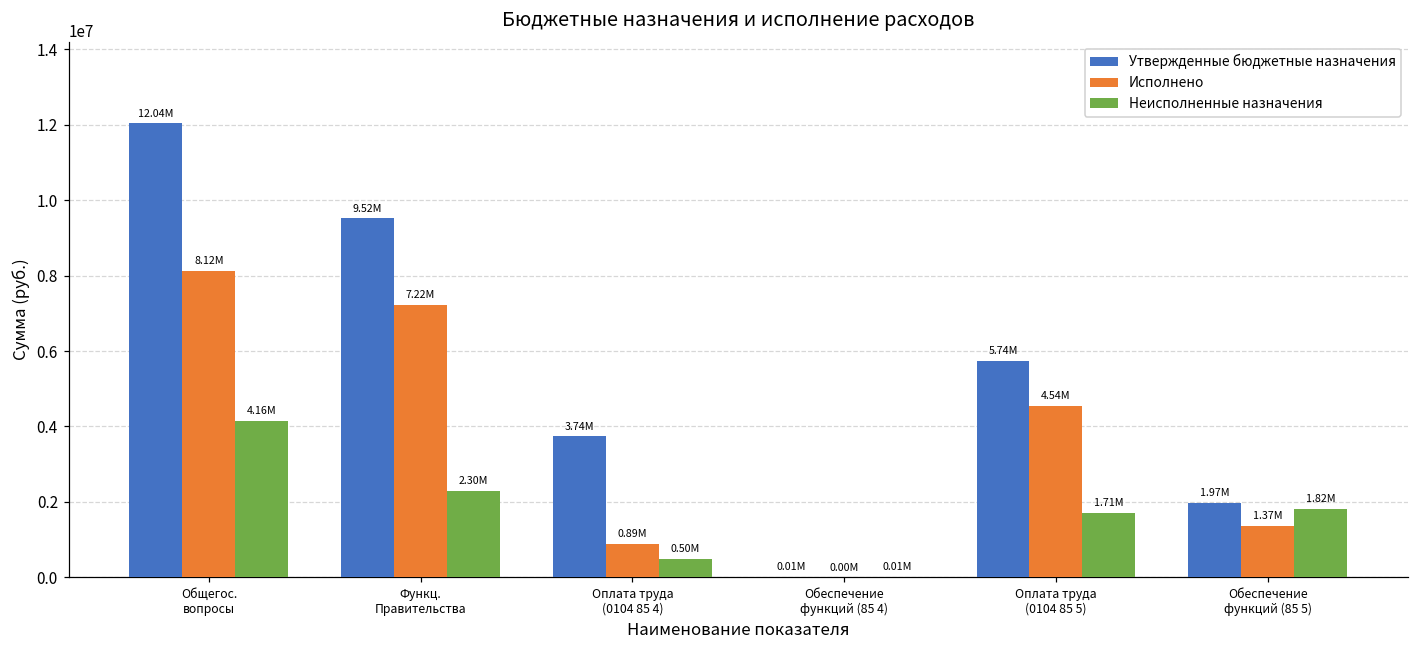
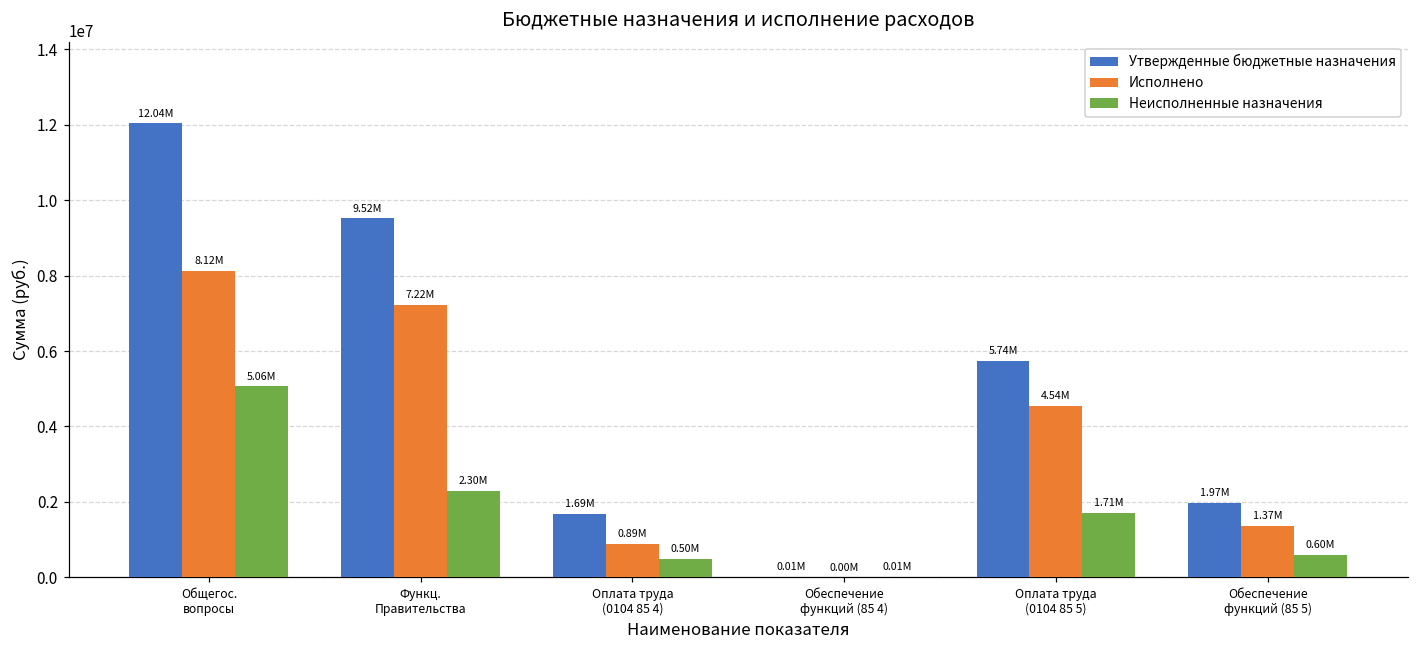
  {
    "Утвержденные бюджетные назначения": {
      "Общегос. вопросы": "12.04M",
      "Функц. Правительства": "9.52M",
-     "Оплата труда (0104 85 4)": "3.74M",
+     "Оплата труда (0104 85 4)": "1.69M",
      "Обеспечение функций (85 4)": "0.01M",
      "Оплата труда (0104 85 5)": "5.74M",
      "Обеспечение функций (85 5)": "1.97M"
    },
    "Исполнено": {
      "Общегос. вопросы": "8.12M",
      "Функц. Правительства": "7.22M",
      "Оплата труда (0104 85 4)": "0.89M",
      "Оплата труда (0104 85 5)": "4.54M",
      "Обеспечение функций (85 5)": "1.37M"
    },
    "Неисполненные назначения": {
-     "Общегос. вопросы": "4.16M",
+     "Общегос. вопросы": "5.06M",
      "Функц. Правительства": "2.30M",
      "Оплата труда (0104 85 4)": "0.50M",
      "Обеспечение функций (85 4)": "0.01M",
      "Оплата труда (0104 85 5)": "1.71M",
-     "Обеспечение функций (85 5)": "1.82M"
+     "Обеспечение функций (85 5)": "0.60M"
    }
  }
